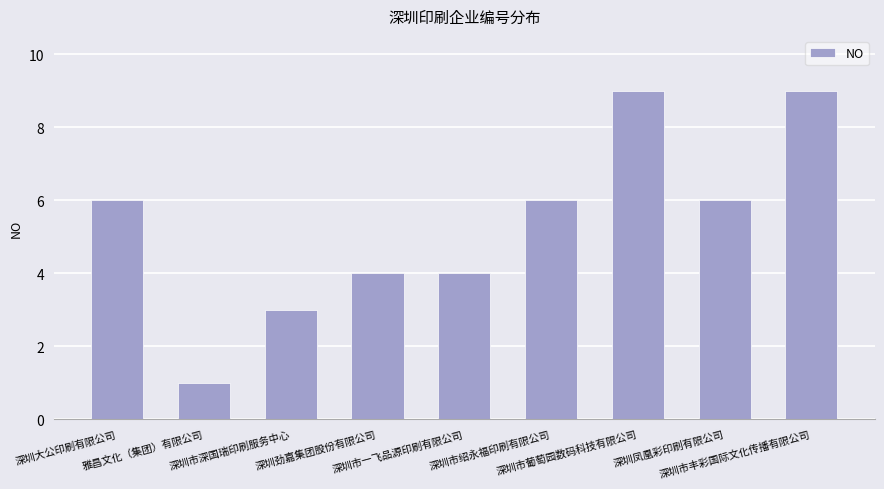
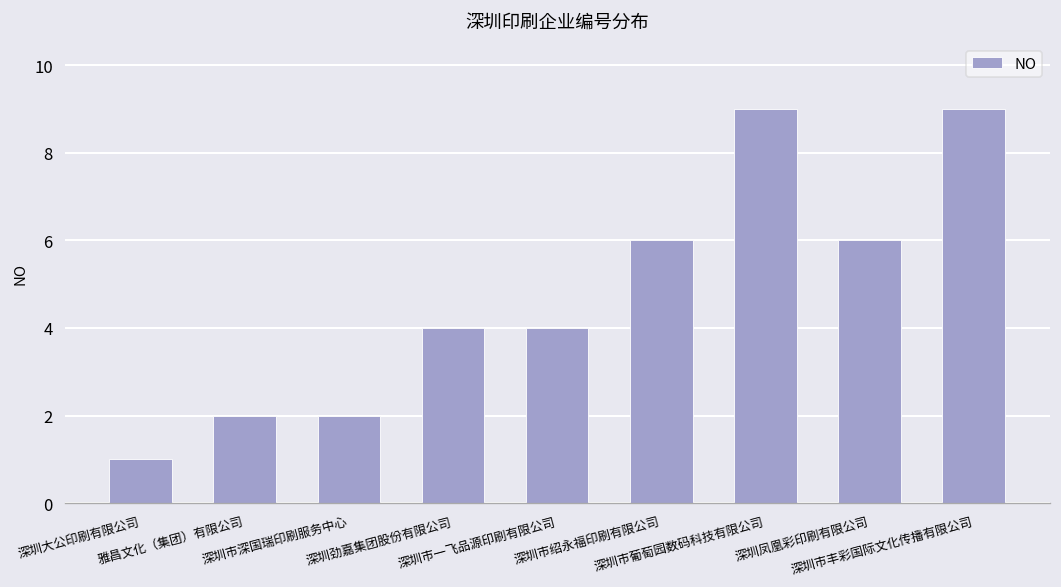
  {
-   "深圳大公印刷有限公司": 6,
-   "雅昌文化（集团）有限公司": 1,
-   "深圳市深国瑞印刷服务中心": 3,
+   "深圳大公印刷有限公司": 1,
+   "雅昌文化（集团）有限公司": 2,
+   "深圳市深国瑞印刷服务中心": 2,
    "深圳劲嘉集团股份有限公司": 4,
    "深圳市一飞品源印刷有限公司": 4,
    "深圳市绍永福印刷有限公司": 6,
    "深圳市葡萄园数码科技有限公司": 9,
    "深圳凤凰彩印刷有限公司": 6,
    "深圳市丰彩国际文化传播有限公司": 9
  }
